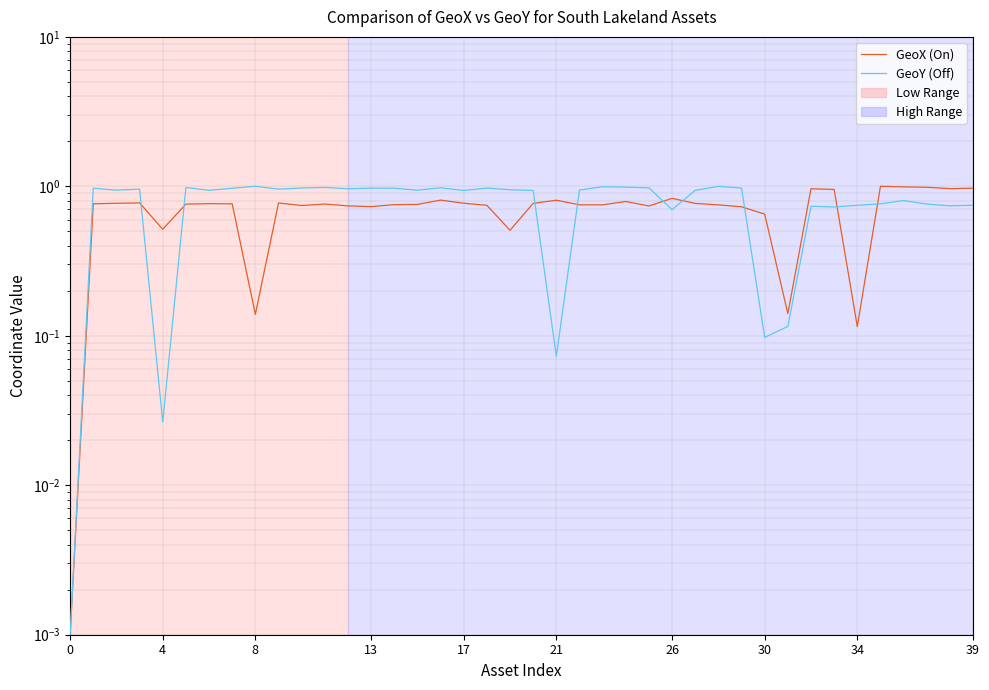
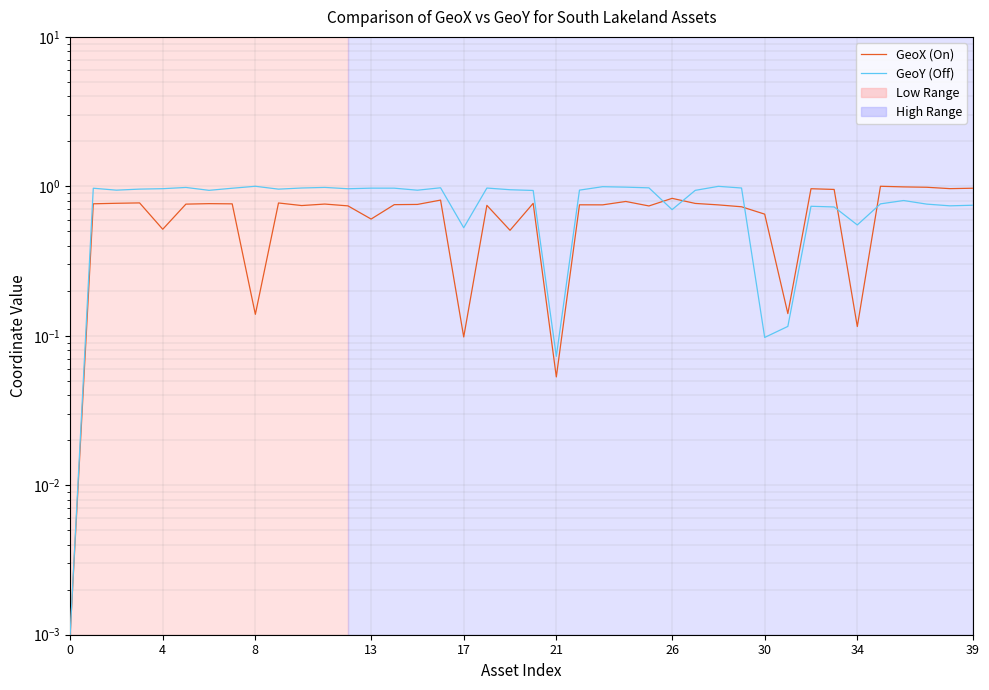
  {
    "GeoX (On)": {
      "4": 0.52,
      "8": 0.14,
-     "13": 0.7,
-     "17": 0.8,
-     "21": 0.8,
+     "13": 0.60,
+     "17": 0.10,
+     "21": 0.053,
      "26": 0.8,
      "30": 0.7,
      "34": 0.12,
      "39": 1.0
    },
    "GeoY (Off)": {
-     "4": 0.026,
+     "4": 1.0,
      "8": 1.0,
      "13": 1.0,
-     "17": 0.9,
+     "17": 0.53,
      "21": 0.07,
      "26": 0.7,
      "30": 0.10,
-     "34": 0.7,
+     "34": 0.55,
      "39": 0.7
    }
  }
